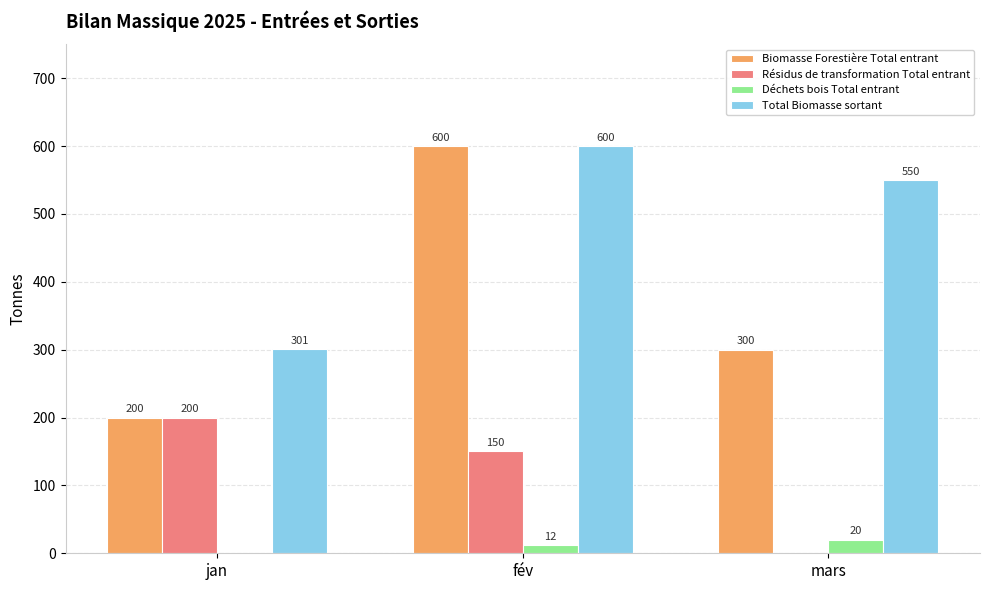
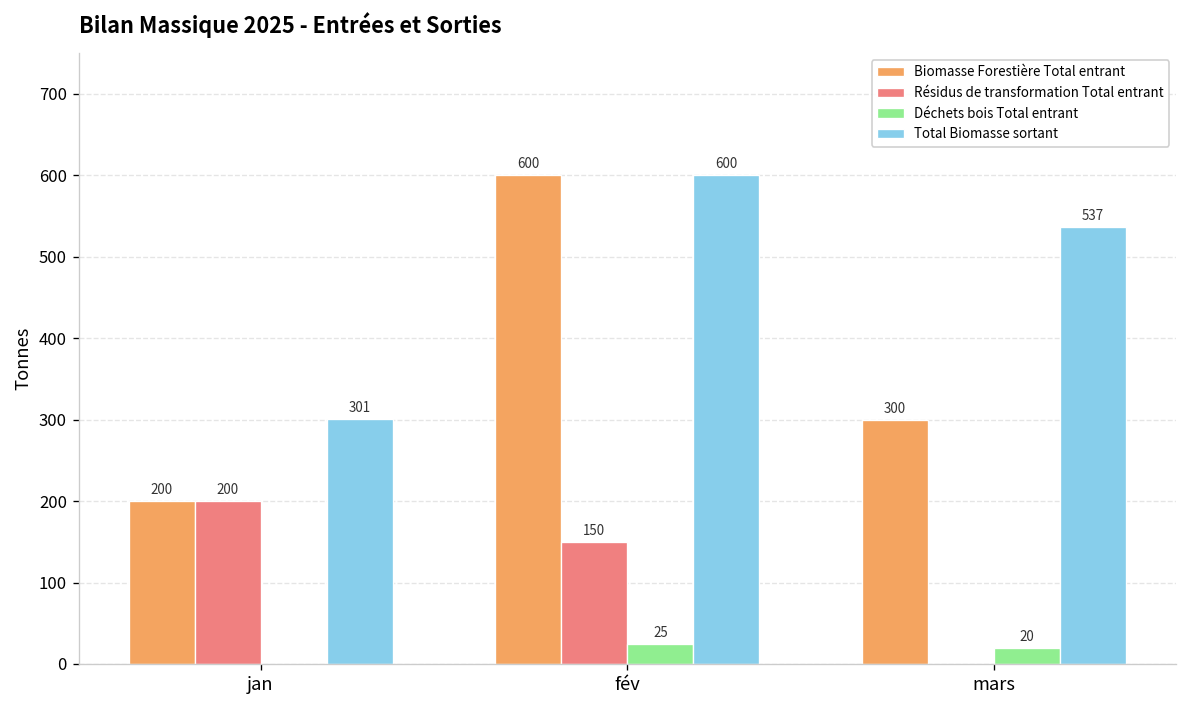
  {
    "Déchets bois Total entrant": {
-     "fév": 12,
+     "fév": 25,
      "mars": 20
    },
    "Total Biomasse sortant": {
      "jan": 301,
      "fév": 600,
-     "mars": 550
+     "mars": 537
    }
  }
